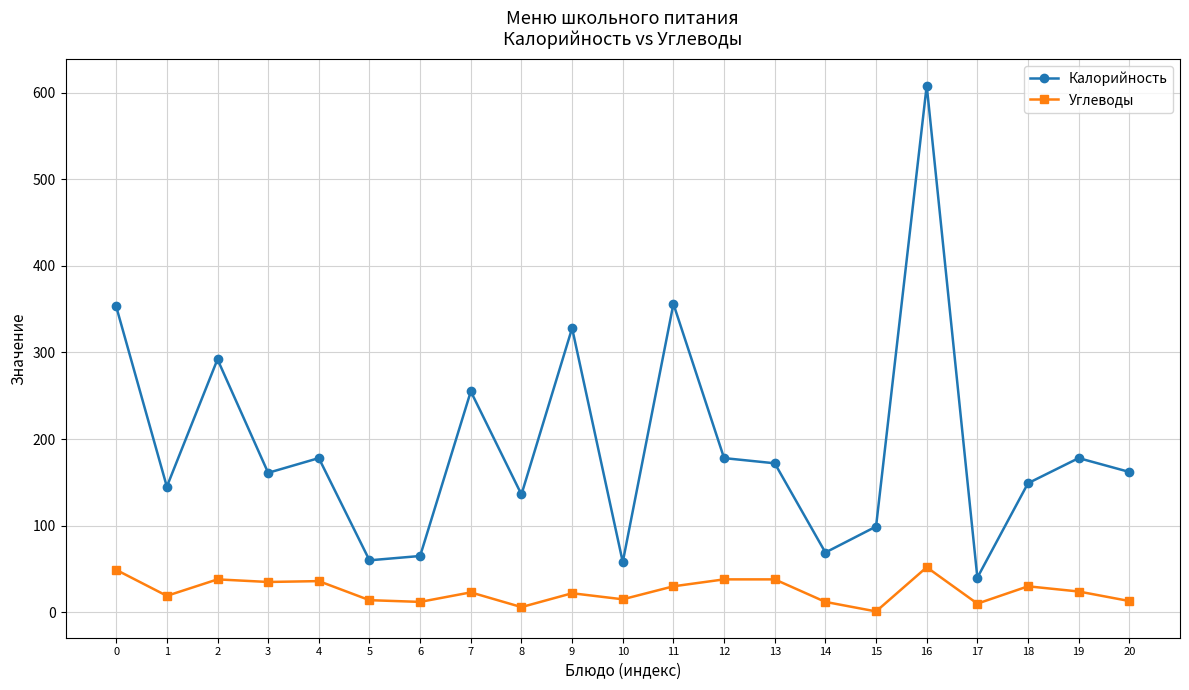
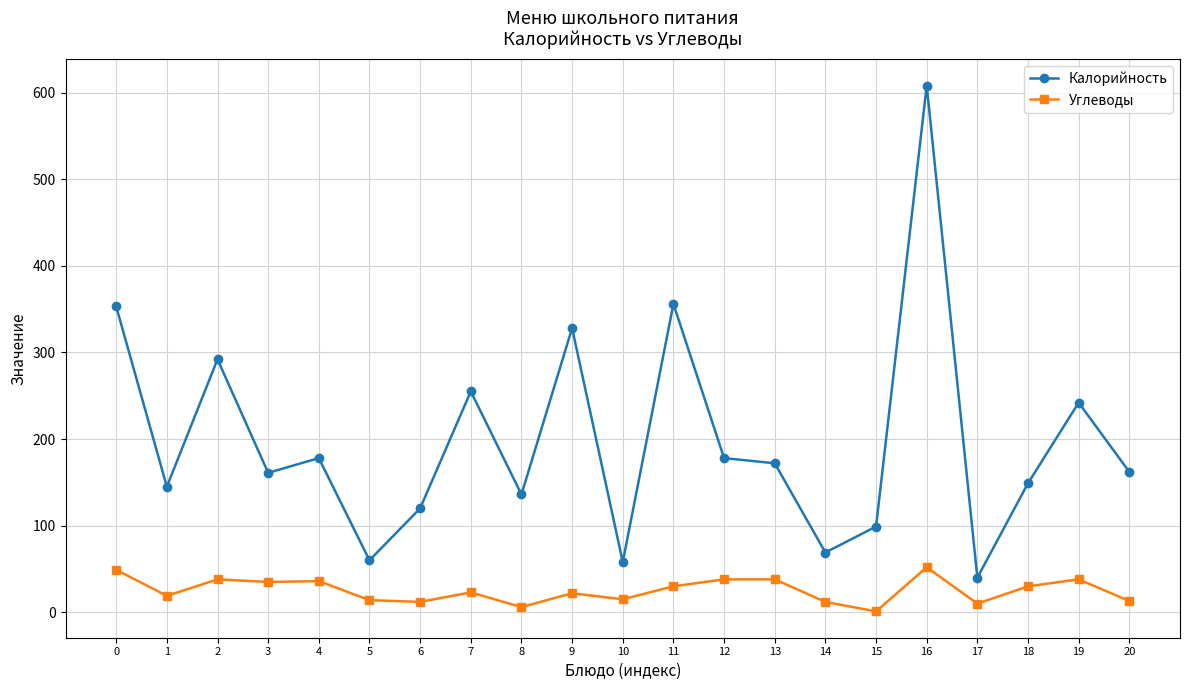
  {
    "Калорийность": {
      "0": 350,
      "1": 150,
      "2": 290,
      "3": 160,
      "4": 180,
      "5": 60,
-     "6": 70,
+     "6": 120,
      "7": 260,
      "8": 140,
      "9": 330,
      "10": 60,
      "11": 360,
      "12": 180,
      "13": 170,
      "14": 70,
      "15": 100,
      "16": 610,
      "17": 40,
      "18": 150,
-     "19": 180,
+     "19": 240,
      "20": 160
    },
    "Углеводы": {
      "0": 50,
      "1": 20,
      "2": 40,
      "3": 40,
      "4": 40,
      "5": 10,
      "6": 10,
      "7": 20,
      "8": 10,
      "9": 20,
      "10": 20,
      "11": 30,
      "12": 40,
      "13": 40,
      "14": 10,
      "15": 0,
      "16": 50,
      "17": 10,
      "18": 30,
-     "19": 20,
+     "19": 40,
      "20": 10
    }
  }
